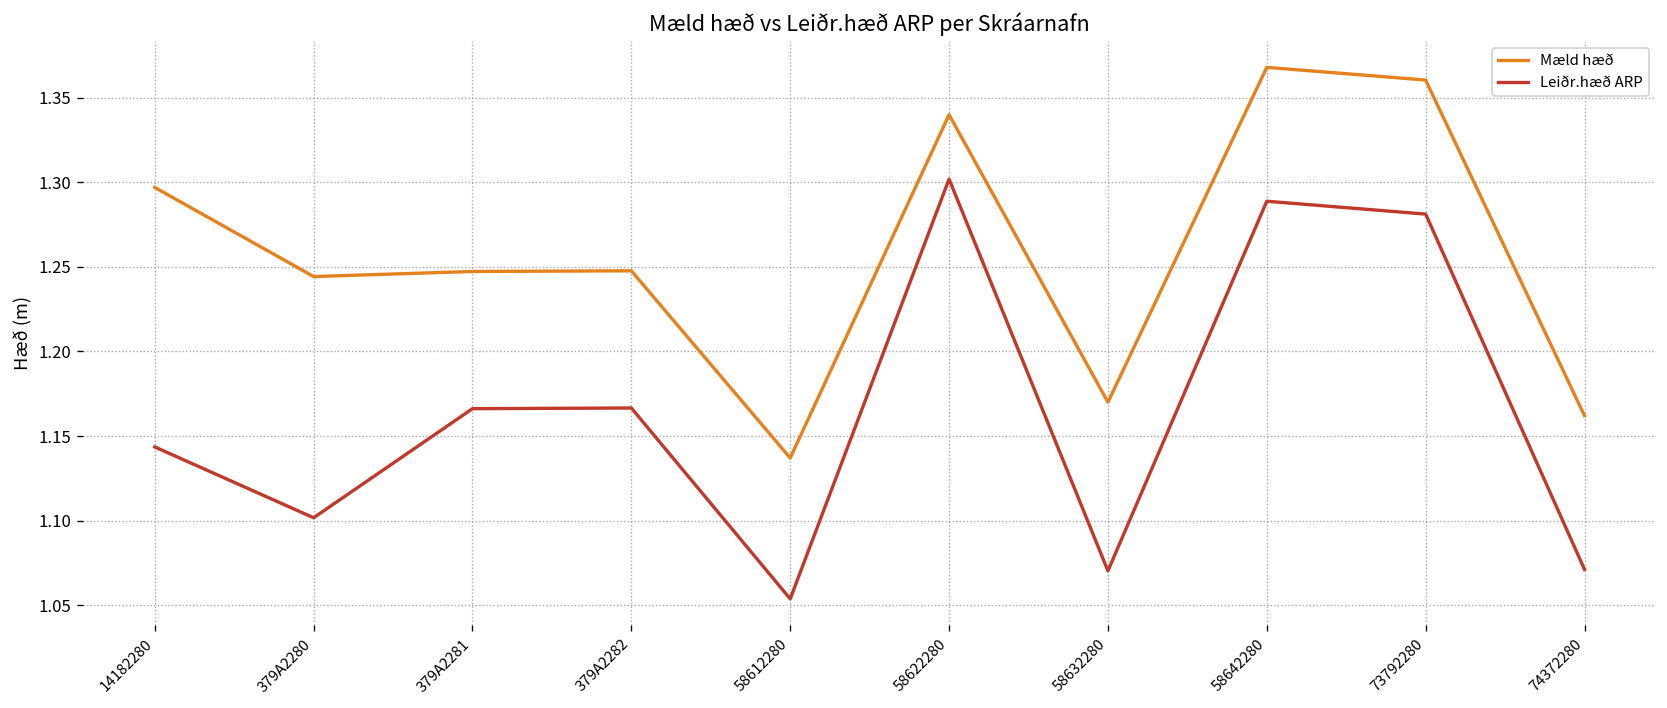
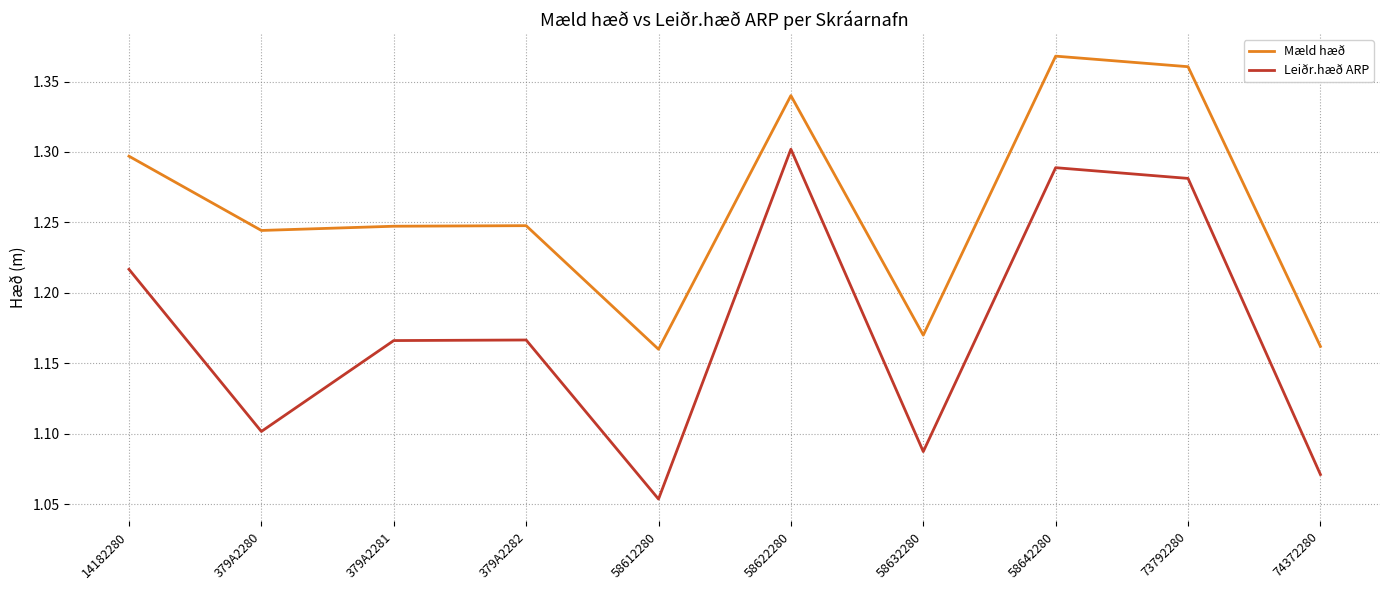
  {
    "Mæld hæð": {
      "14182280": 1.297,
      "379A2280": 1.244,
      "379A2281": 1.247,
      "379A2282": 1.248,
-     "58612280": 1.137,
+     "58612280": 1.160,
      "58622280": 1.340,
      "58632280": 1.170,
      "58642280": 1.368,
      "73792280": 1.361,
      "74372280": 1.162
    },
    "Leiðr.hæð ARP": {
-     "14182280": 1.144,
+     "14182280": 1.217,
      "379A2280": 1.102,
      "379A2281": 1.166,
      "379A2282": 1.167,
      "58612280": 1.054,
      "58622280": 1.302,
-     "58632280": 1.070,
+     "58632280": 1.087,
      "58642280": 1.289,
      "73792280": 1.281,
      "74372280": 1.071
    }
  }
